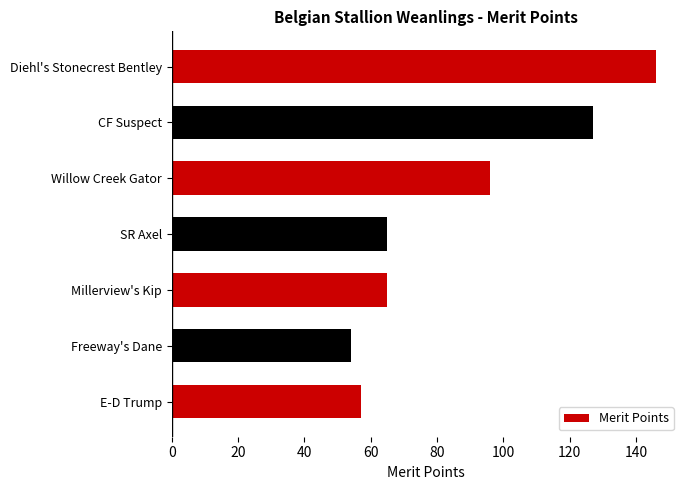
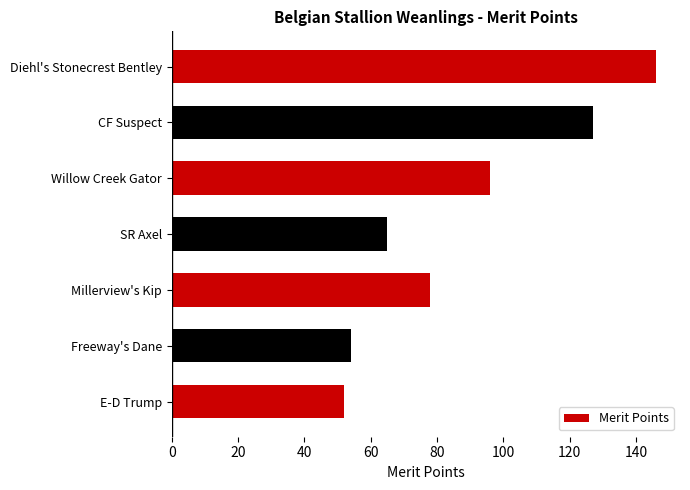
  {
    "Diehl's Stonecrest Bentley": 146,
    "CF Suspect": 127,
    "Willow Creek Gator": 96,
    "SR Axel": 65,
-   "Millerview's Kip": 65,
+   "Millerview's Kip": 78,
    "Freeway's Dane": 54,
-   "E-D Trump": 57
+   "E-D Trump": 52
  }
